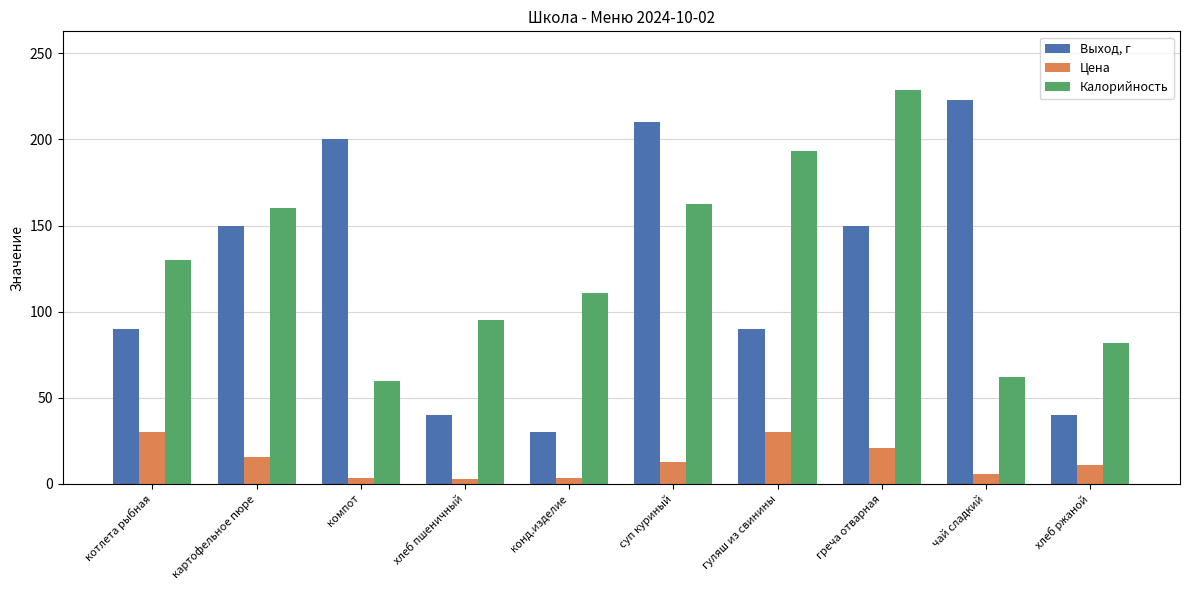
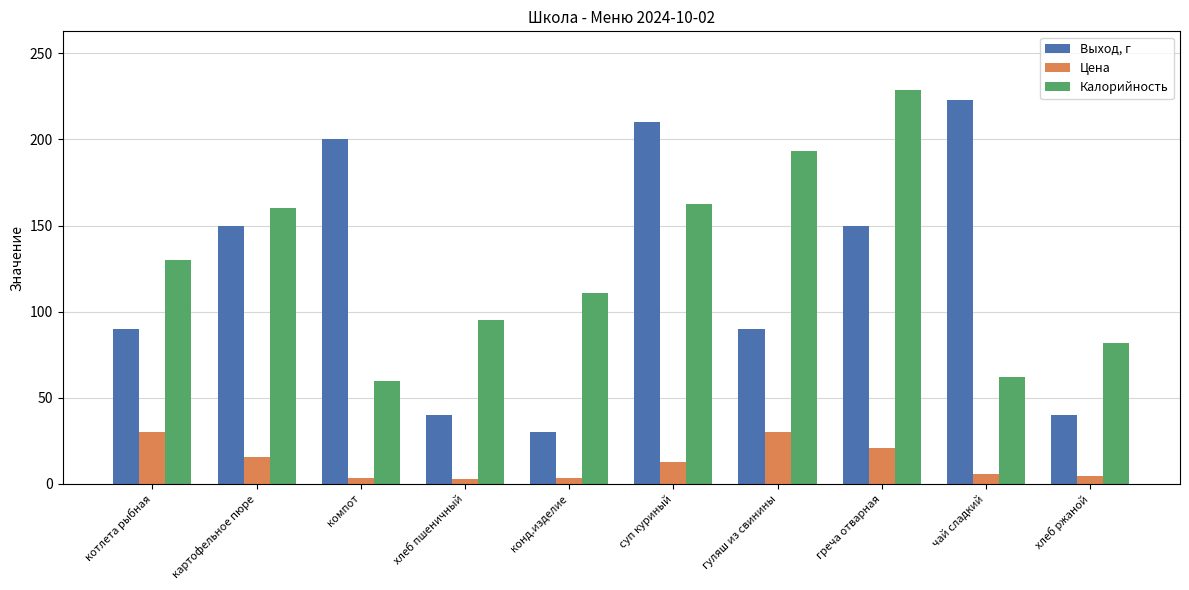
  {
    "Выход, г": {
      "котлета рыбная": 90,
      "картофельное пюре": 150,
      "компот": 200,
      "хлеб пшеничный": 40,
      "конд.изделие": 30,
      "суп куриный": 210,
      "гуляш из свинины": 90,
      "греча отварная": 150,
      "чай сладкий": 223,
      "хлеб ржаной": 40
    },
    "Цена": {
      "котлета рыбная": 30,
      "картофельное пюре": 16,
      "компот": 3,
      "хлеб пшеничный": 3,
      "конд.изделие": 3,
      "суп куриный": 13,
      "гуляш из свинины": 30,
      "греча отварная": 21,
      "чай сладкий": 6,
-     "хлеб ржаной": 11
+     "хлеб ржаной": 4
    },
    "Калорийность": {
      "котлета рыбная": 130,
      "картофельное пюре": 160,
      "компот": 60,
      "хлеб пшеничный": 95,
      "конд.изделие": 111,
      "суп куриный": 163,
      "гуляш из свинины": 193,
      "греча отварная": 229,
      "чай сладкий": 62,
      "хлеб ржаной": 82
    }
  }
